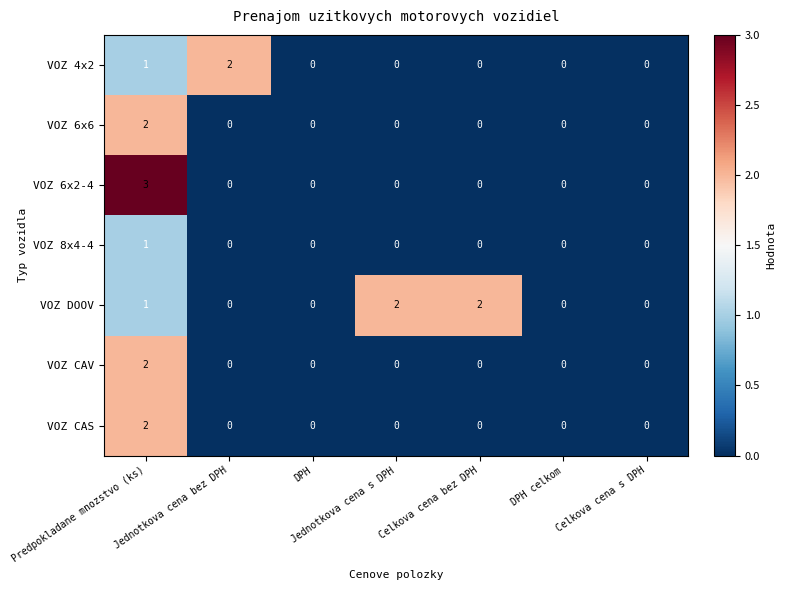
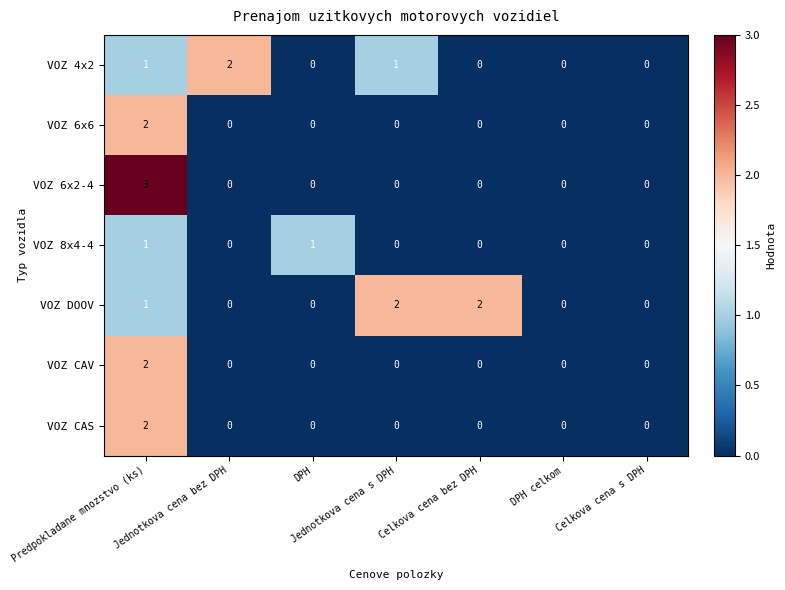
  {
    "VOZ 4x2": {
      "Predpokladane mnozstvo (ks)": 1,
      "Jednotkova cena bez DPH": 2,
      "DPH": 0,
-     "Jednotkova cena s DPH": 0,
+     "Jednotkova cena s DPH": 1,
      "Celkova cena bez DPH": 0,
      "DPH celkom": 0,
      "Celkova cena s DPH": 0
    },
    "VOZ 6x6": {
      "Predpokladane mnozstvo (ks)": 2,
      "Jednotkova cena bez DPH": 0,
      "DPH": 0,
      "Jednotkova cena s DPH": 0,
      "Celkova cena bez DPH": 0,
      "DPH celkom": 0,
      "Celkova cena s DPH": 0
    },
    "VOZ 6x2-4": {
      "Predpokladane mnozstvo (ks)": 3,
      "Jednotkova cena bez DPH": 0,
      "DPH": 0,
      "Jednotkova cena s DPH": 0,
      "Celkova cena bez DPH": 0,
      "DPH celkom": 0,
      "Celkova cena s DPH": 0
    },
    "VOZ 8x4-4": {
      "Predpokladane mnozstvo (ks)": 1,
      "Jednotkova cena bez DPH": 0,
-     "DPH": 0,
+     "DPH": 1,
      "Jednotkova cena s DPH": 0,
      "Celkova cena bez DPH": 0,
      "DPH celkom": 0,
      "Celkova cena s DPH": 0
    },
    "VOZ DOOV": {
      "Predpokladane mnozstvo (ks)": 1,
      "Jednotkova cena bez DPH": 0,
      "DPH": 0,
      "Jednotkova cena s DPH": 2,
      "Celkova cena bez DPH": 2,
      "DPH celkom": 0,
      "Celkova cena s DPH": 0
    },
    "VOZ CAV": {
      "Predpokladane mnozstvo (ks)": 2,
      "Jednotkova cena bez DPH": 0,
      "DPH": 0,
      "Jednotkova cena s DPH": 0,
      "Celkova cena bez DPH": 0,
      "DPH celkom": 0,
      "Celkova cena s DPH": 0
    },
    "VOZ CAS": {
      "Predpokladane mnozstvo (ks)": 2,
      "Jednotkova cena bez DPH": 0,
      "DPH": 0,
      "Jednotkova cena s DPH": 0,
      "Celkova cena bez DPH": 0,
      "DPH celkom": 0,
      "Celkova cena s DPH": 0
    }
  }
